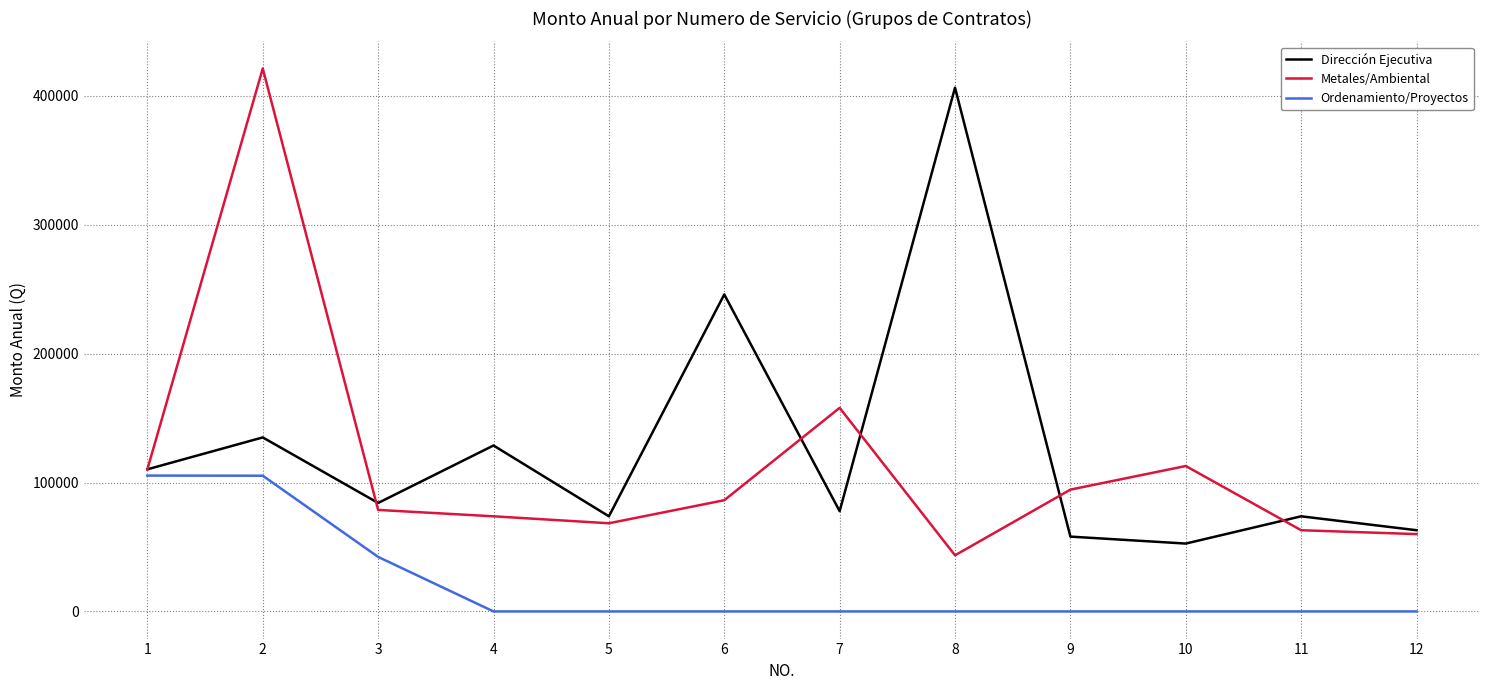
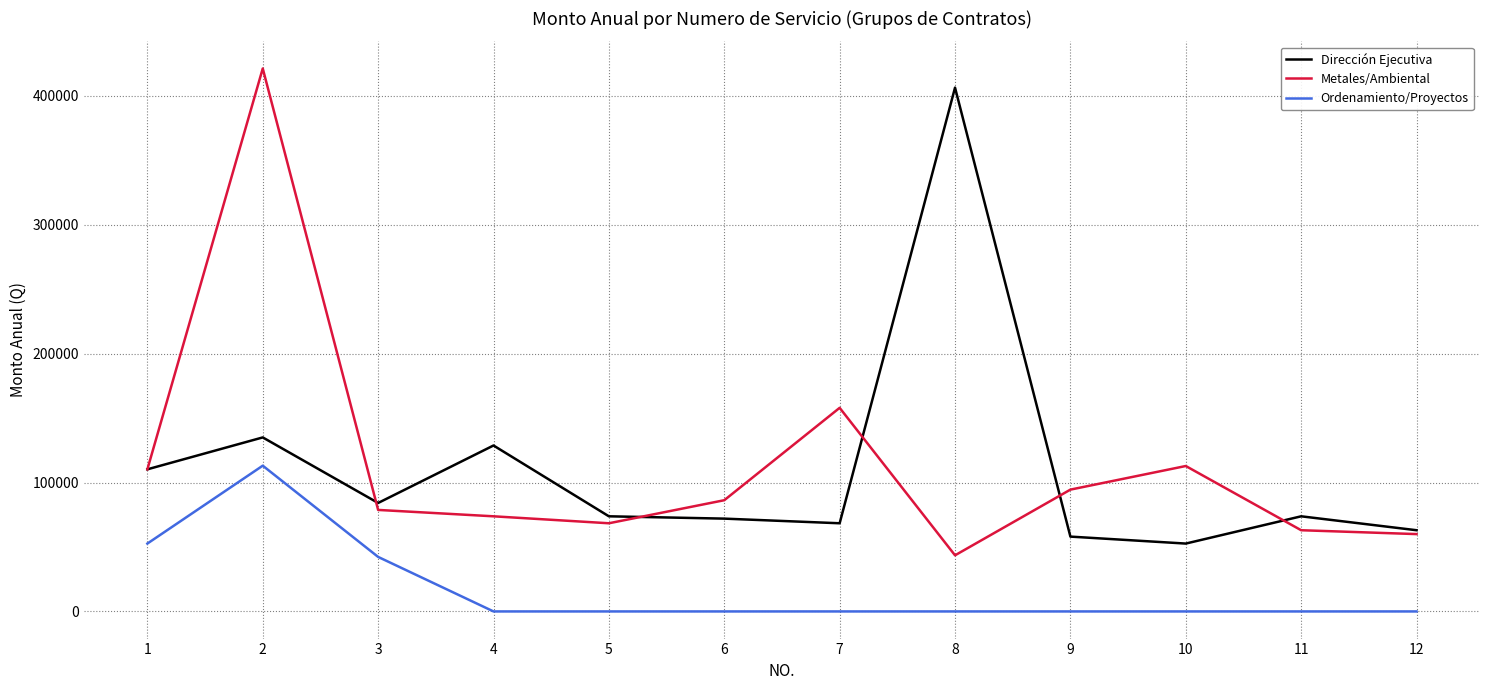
  {
    "Dirección Ejecutiva": {
      "2": 135000,
      "3": 84000,
      "4": 129000,
      "5": 74000,
-     "6": 246000,
-     "7": 78000,
+     "6": 72000,
+     "7": 68000,
      "8": 406000,
      "9": 58000,
      "10": 53000,
      "11": 74000,
      "12": 63000
    },
    "Metales/Ambiental": {
      "2": 421000,
      "3": 79000,
      "4": 74000,
      "5": 68000,
      "6": 86000,
      "7": 158000,
      "8": 44000,
      "9": 95000,
      "10": 113000,
      "11": 63000,
      "12": 60000
    },
    "Ordenamiento/Proyectos": {
-     "1": 105000,
-     "2": 105000,
+     "1": 53000,
+     "2": 113000,
      "3": 42000,
      "4": 0,
      "5": 0,
      "6": 0,
      "7": 0,
      "8": 0,
      "9": 0,
      "10": 0,
      "11": 0,
      "12": 0
    }
  }
